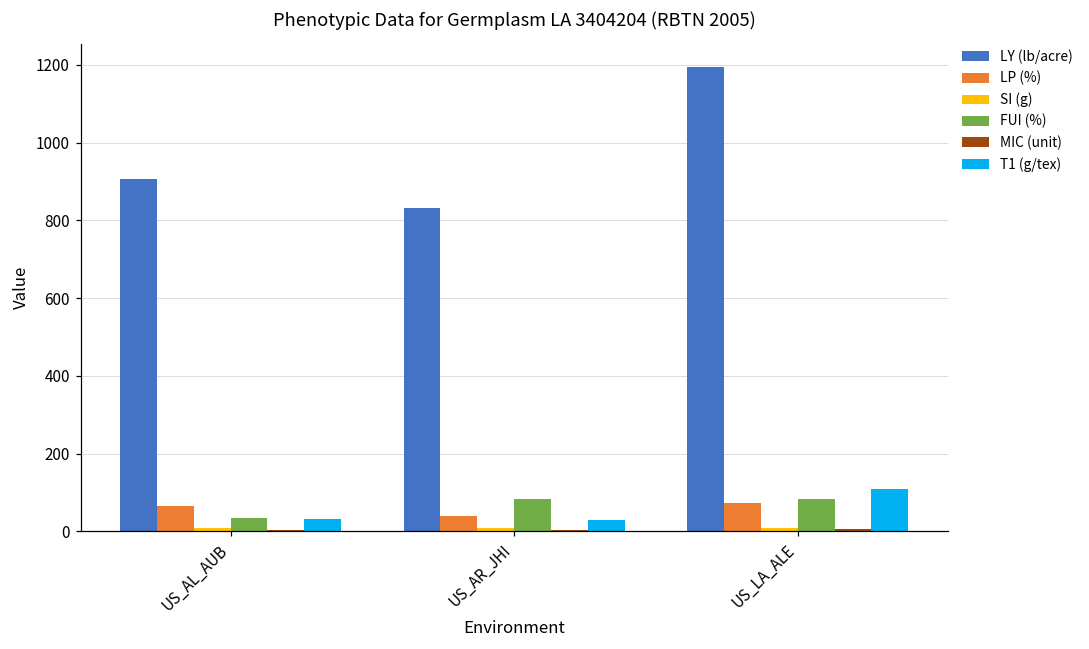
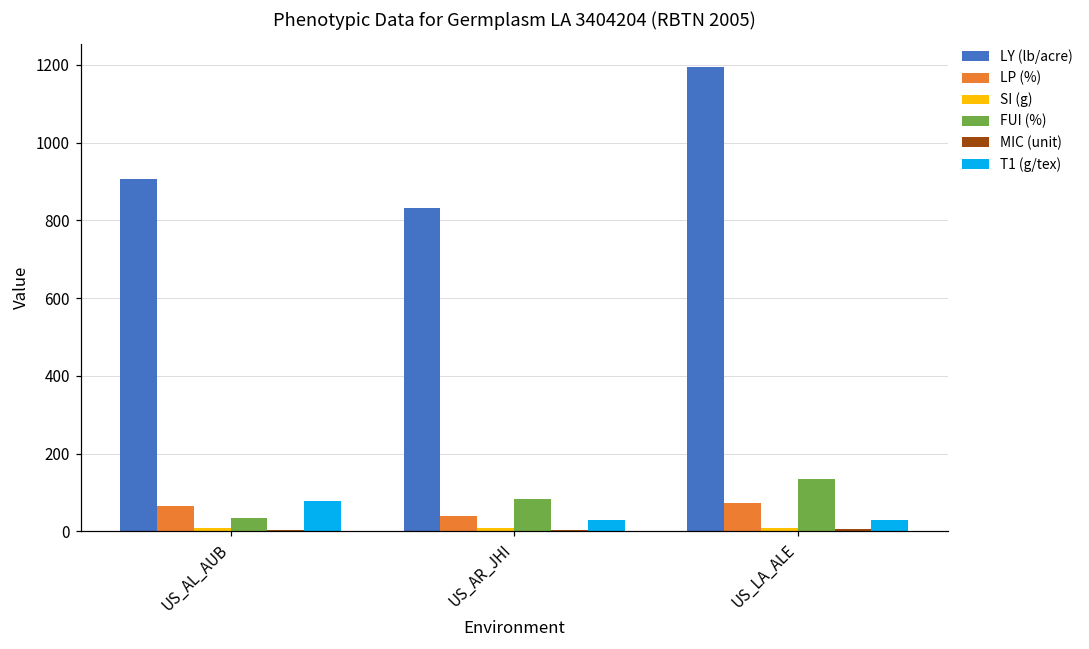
  {
    "LY (lb/acre)": {
      "US_AL_AUB": 910,
      "US_AR_JHI": 830,
      "US_LA_ALE": 1190
    },
    "LP (%)": {
      "US_AL_AUB": 60,
      "US_AR_JHI": 40,
      "US_LA_ALE": 70
    },
    "SI (g)": {
      "US_AL_AUB": 10,
      "US_AR_JHI": 10,
      "US_LA_ALE": 10
    },
    "FUI (%)": {
      "US_AL_AUB": 30,
      "US_AR_JHI": 80,
-     "US_LA_ALE": 80
+     "US_LA_ALE": 140
    },
    "T1 (g/tex)": {
-     "US_AL_AUB": 30,
+     "US_AL_AUB": 80,
      "US_AR_JHI": 30,
-     "US_LA_ALE": 110
+     "US_LA_ALE": 30
    }
  }
